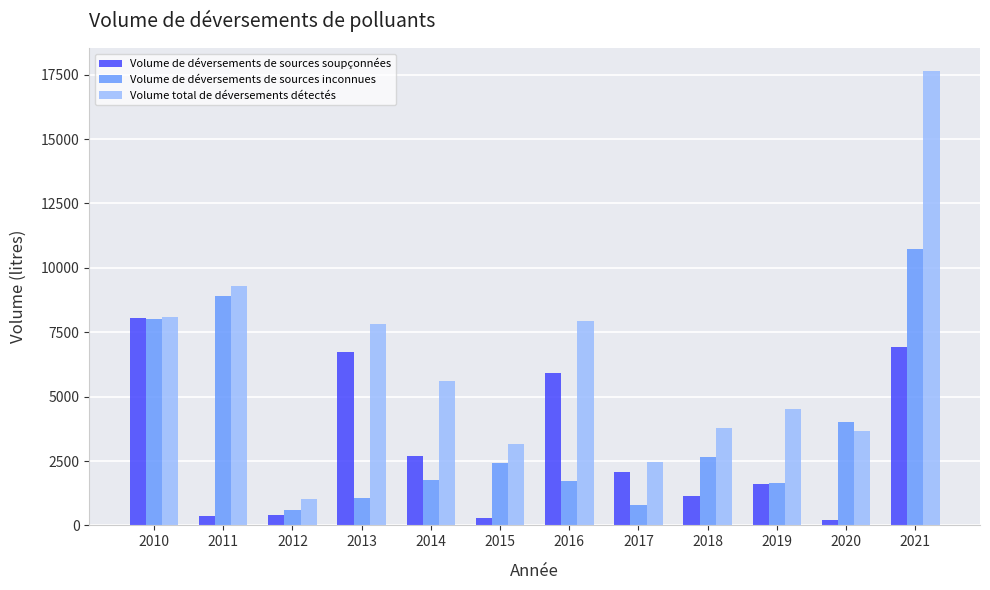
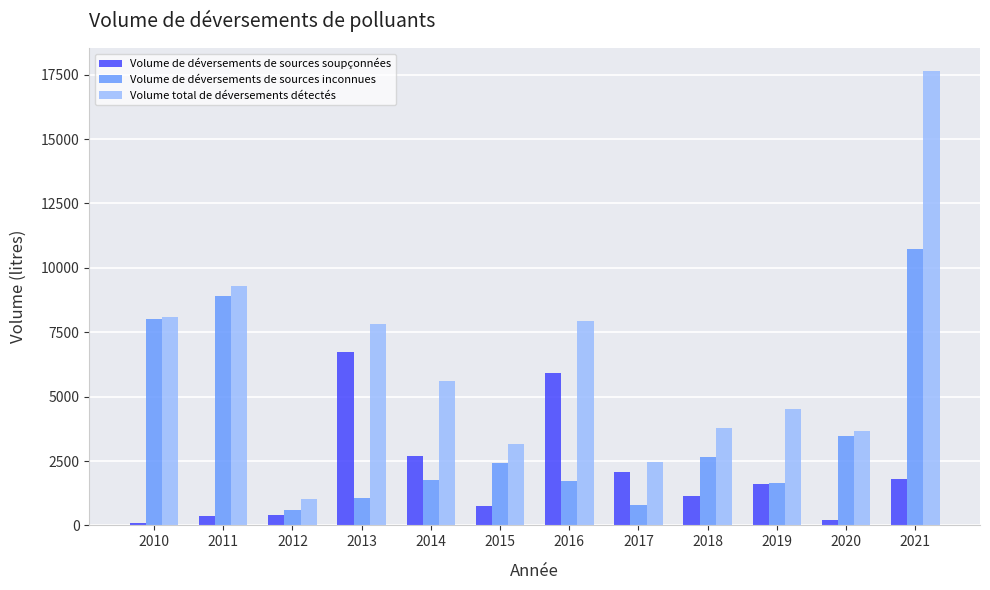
  {
    "Volume de déversements de sources soupçonnées": {
-     "2010": 8100,
+     "2010": 100,
      "2011": 400,
      "2012": 400,
      "2013": 6700,
      "2014": 2700,
-     "2015": 300,
+     "2015": 800,
      "2016": 5900,
      "2017": 2100,
      "2018": 1200,
      "2019": 1600,
      "2020": 200,
-     "2021": 6900
+     "2021": 1800
    },
    "Volume de déversements de sources inconnues": {
      "2010": 8000,
      "2011": 8900,
      "2012": 600,
      "2013": 1100,
      "2014": 1800,
      "2015": 2400,
      "2016": 1700,
      "2017": 800,
      "2018": 2600,
      "2019": 1700,
-     "2020": 4000,
+     "2020": 3500,
      "2021": 10700
    },
    "Volume total de déversements détectés": {
      "2010": 8100,
      "2011": 9300,
      "2012": 1000,
      "2013": 7800,
      "2014": 5600,
      "2015": 3200,
      "2016": 7900,
      "2017": 2400,
      "2018": 3800,
      "2019": 4500,
      "2020": 3700,
      "2021": 17700
    }
  }
